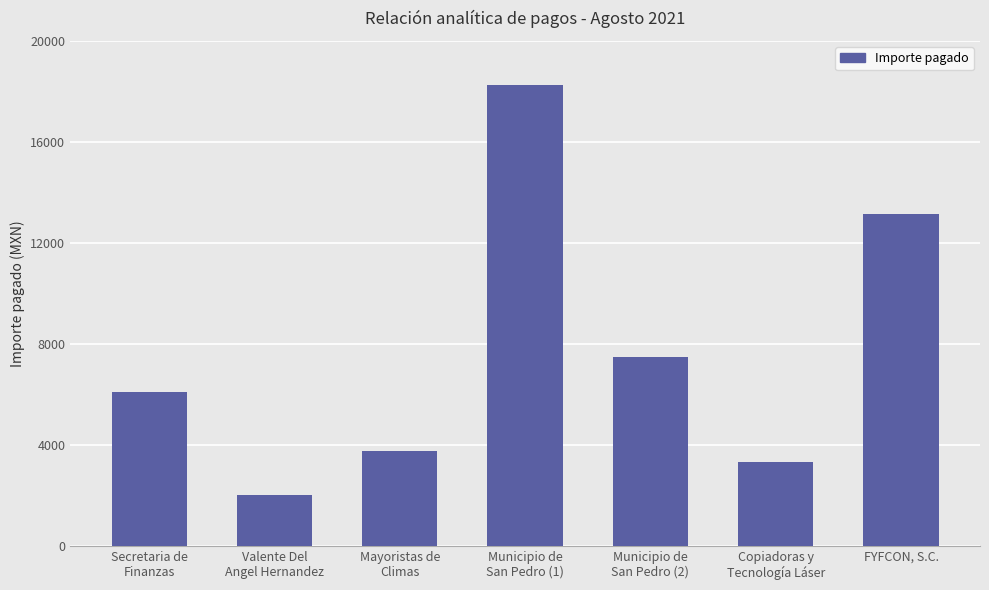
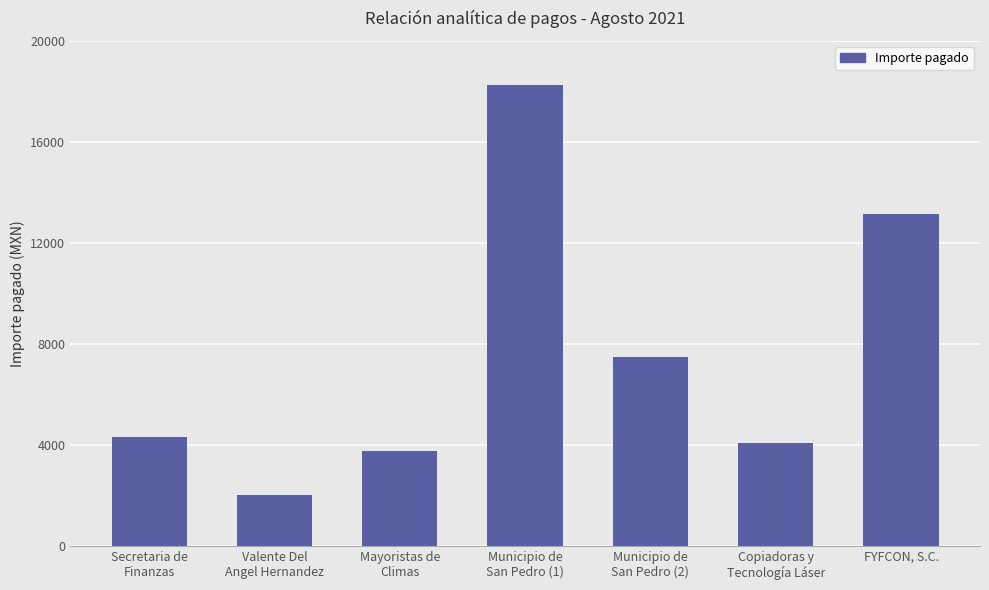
  {
-   "Secretaria de Finanzas": 6100,
+   "Secretaria de Finanzas": 4300,
    "Valente Del Angel Hernandez": 2000,
    "Mayoristas de Climas": 3800,
    "Municipio de San Pedro (1)": 18200,
    "Municipio de San Pedro (2)": 7500,
-   "Copiadoras y Tecnología Láser": 3300,
+   "Copiadoras y Tecnología Láser": 4100,
    "FYFCON, S.C.": 13100
  }
